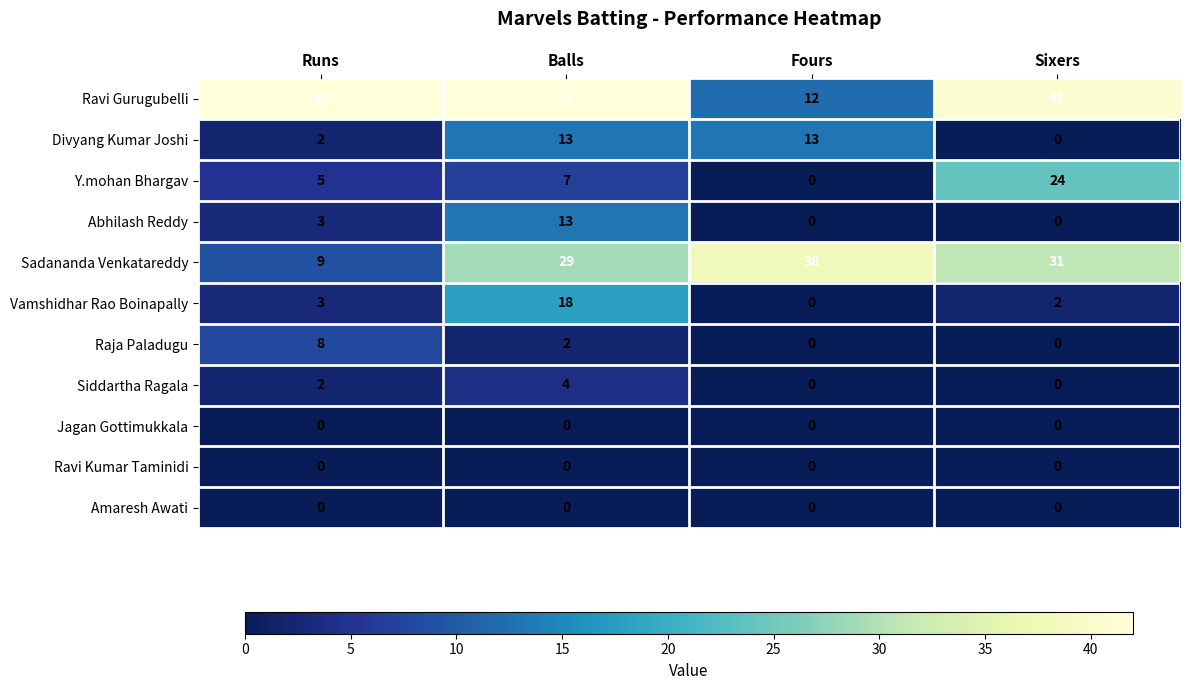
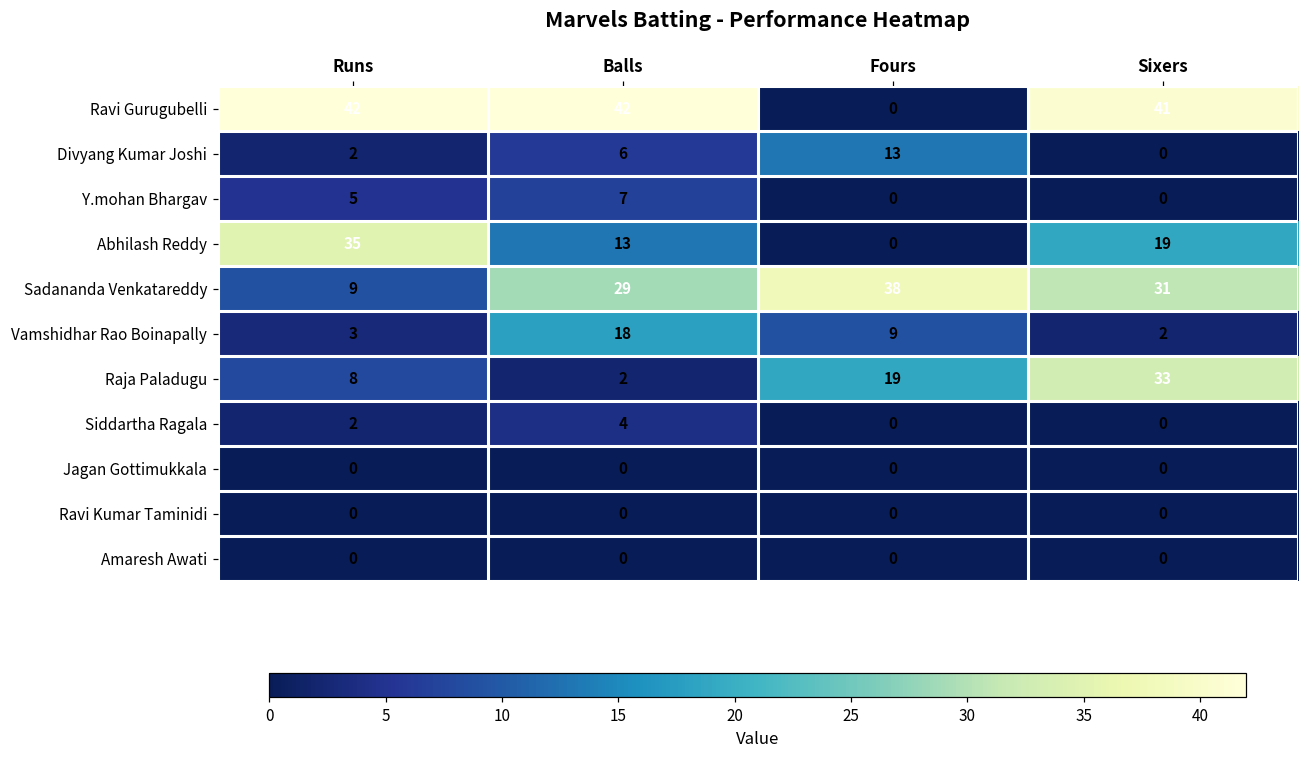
  {
    "Ravi Gurugubelli": {
-     "Fours": 12
+     "Fours": 0
    },
    "Divyang Kumar Joshi": {
      "Runs": 2,
-     "Balls": 13,
+     "Balls": 6,
      "Fours": 13,
      "Sixers": 0
    },
    "Y.mohan Bhargav": {
      "Runs": 5,
      "Balls": 7,
      "Fours": 0,
-     "Sixers": 24
+     "Sixers": 0
    },
    "Abhilash Reddy": {
-     "Runs": 3,
+     "Runs": 35,
      "Balls": 13,
      "Fours": 0,
-     "Sixers": 0
+     "Sixers": 19
    },
    "Sadananda Venkatareddy": {
      "Runs": 9,
      "Balls": 29,
      "Fours": 38,
      "Sixers": 31
    },
    "Vamshidhar Rao Boinapally": {
      "Runs": 3,
      "Balls": 18,
-     "Fours": 0,
+     "Fours": 9,
      "Sixers": 2
    },
    "Raja Paladugu": {
      "Runs": 8,
      "Balls": 2,
-     "Fours": 0,
-     "Sixers": 0
+     "Fours": 19,
+     "Sixers": 33
    },
    "Siddartha Ragala": {
      "Runs": 2,
      "Balls": 4,
      "Fours": 0,
      "Sixers": 0
    },
    "Jagan Gottimukkala": {
      "Runs": 0,
      "Balls": 0,
      "Fours": 0,
      "Sixers": 0
    },
    "Ravi Kumar Taminidi": {
      "Runs": 0,
      "Balls": 0,
      "Fours": 0,
      "Sixers": 0
    },
    "Amaresh Awati": {
      "Runs": 0,
      "Balls": 0,
      "Fours": 0,
      "Sixers": 0
    }
  }
